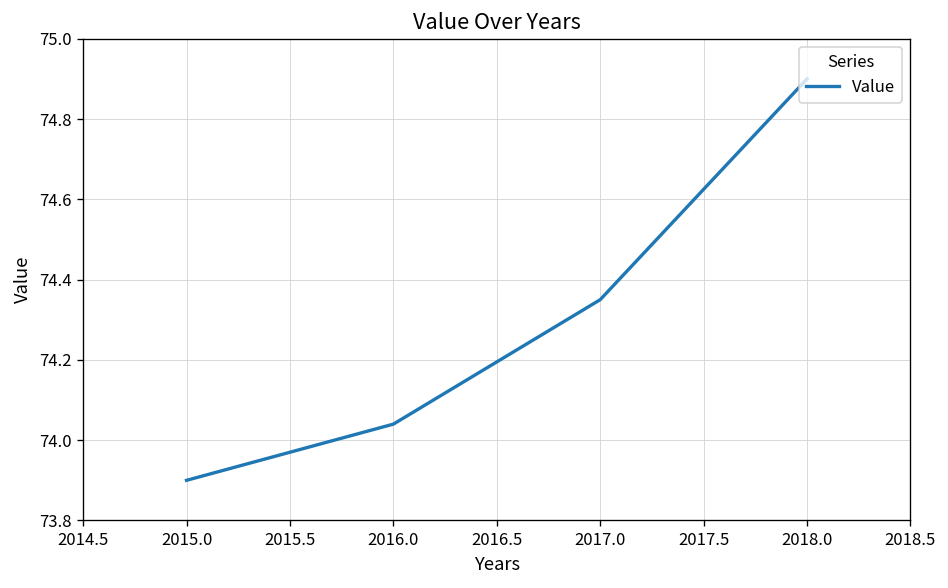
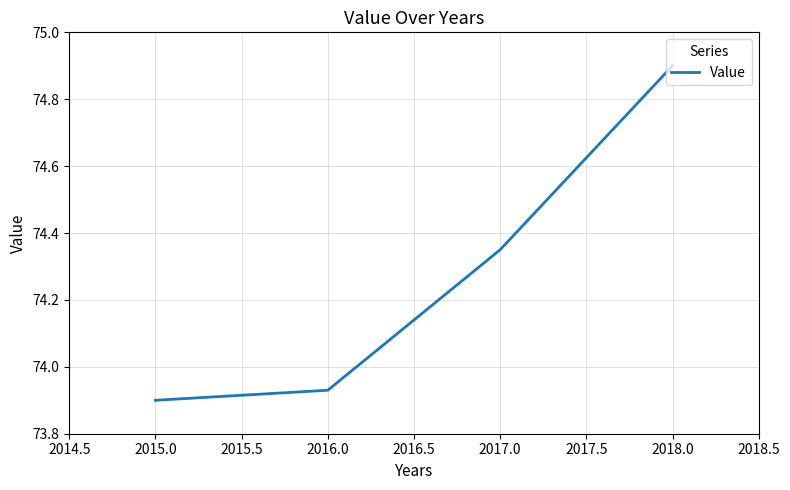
  {
    "2015.0": 73.90,
-   "2016.0": 74.04,
+   "2016.0": 73.93,
    "2017.0": 74.35
  }
